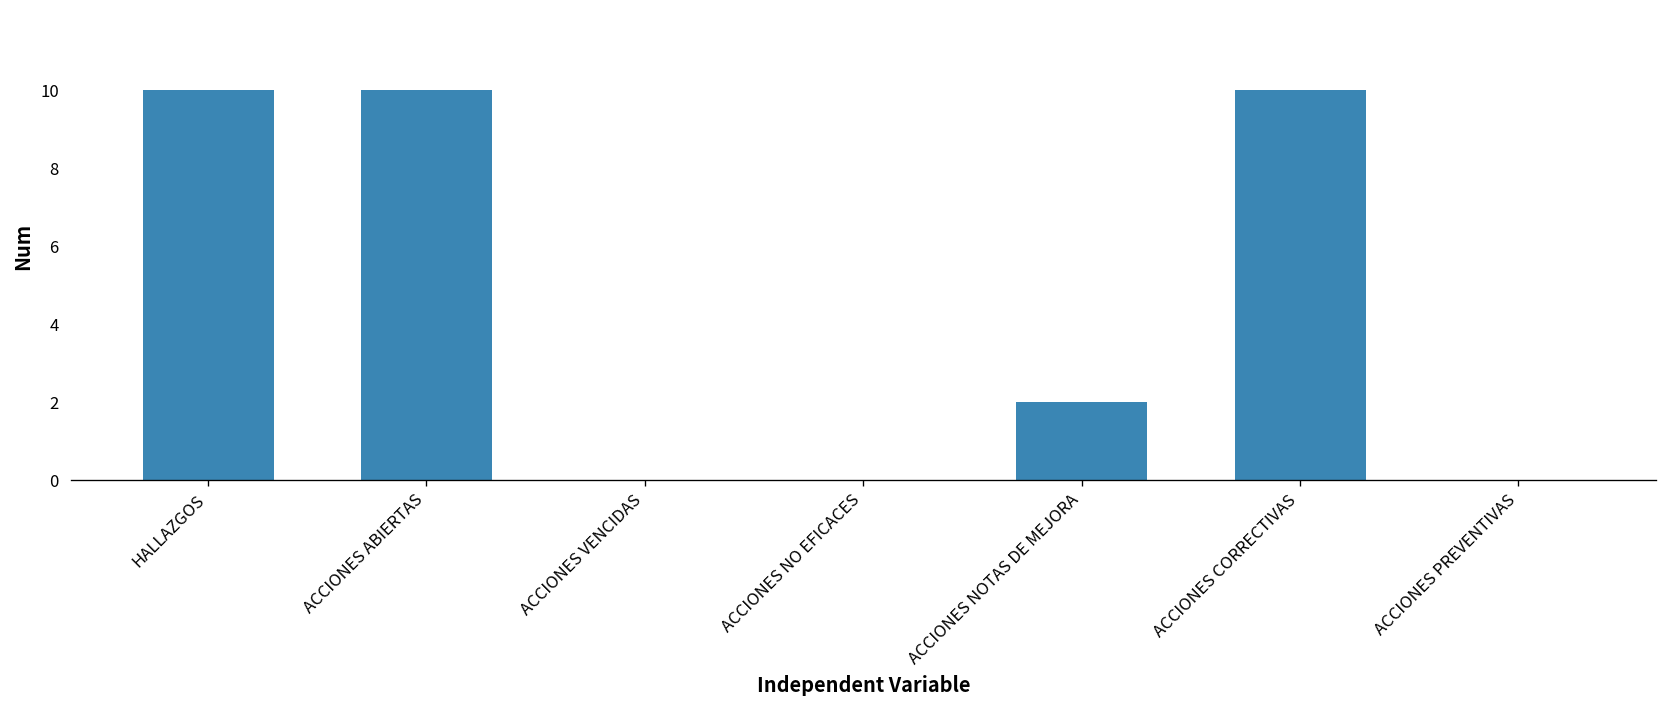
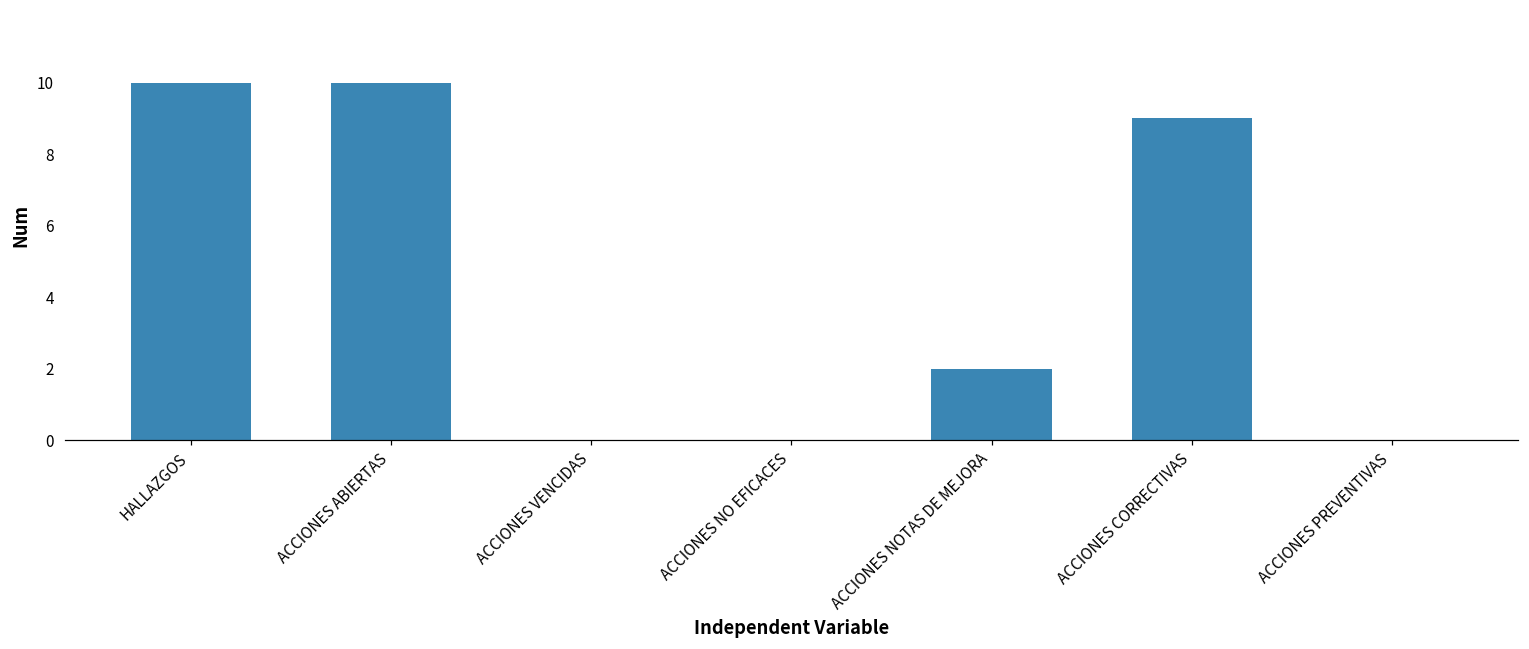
  {
    "HALLAZGOS": 10,
    "ACCIONES ABIERTAS": 10,
    "ACCIONES VENCIDAS": 0,
    "ACCIONES NO EFICACES": 0,
    "ACCIONES NOTAS DE MEJORA": 2,
-   "ACCIONES CORRECTIVAS": 10,
+   "ACCIONES CORRECTIVAS": 9,
    "ACCIONES PREVENTIVAS": 0
  }
